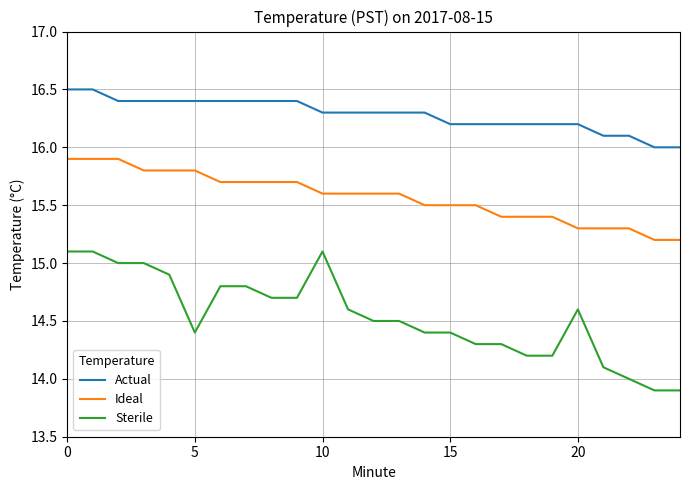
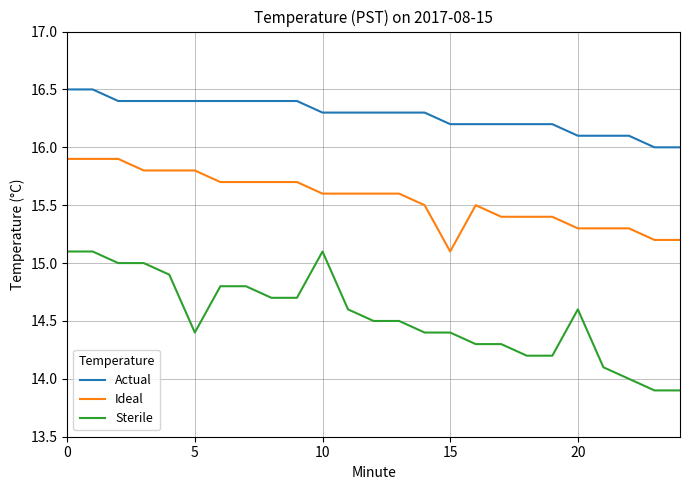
  {
    "Actual": {
      "0": 16.5,
      "5": 16.4,
      "10": 16.3,
      "15": 16.2,
-     "20": 16.2
+     "20": 16.1
    },
    "Ideal": {
      "0": 15.9,
      "5": 15.8,
      "10": 15.6,
-     "15": 15.5,
+     "15": 15.1,
      "20": 15.3
    },
    "Sterile": {
      "0": 15.1,
      "5": 14.4,
      "10": 15.1,
      "15": 14.4,
      "20": 14.6
    }
  }
